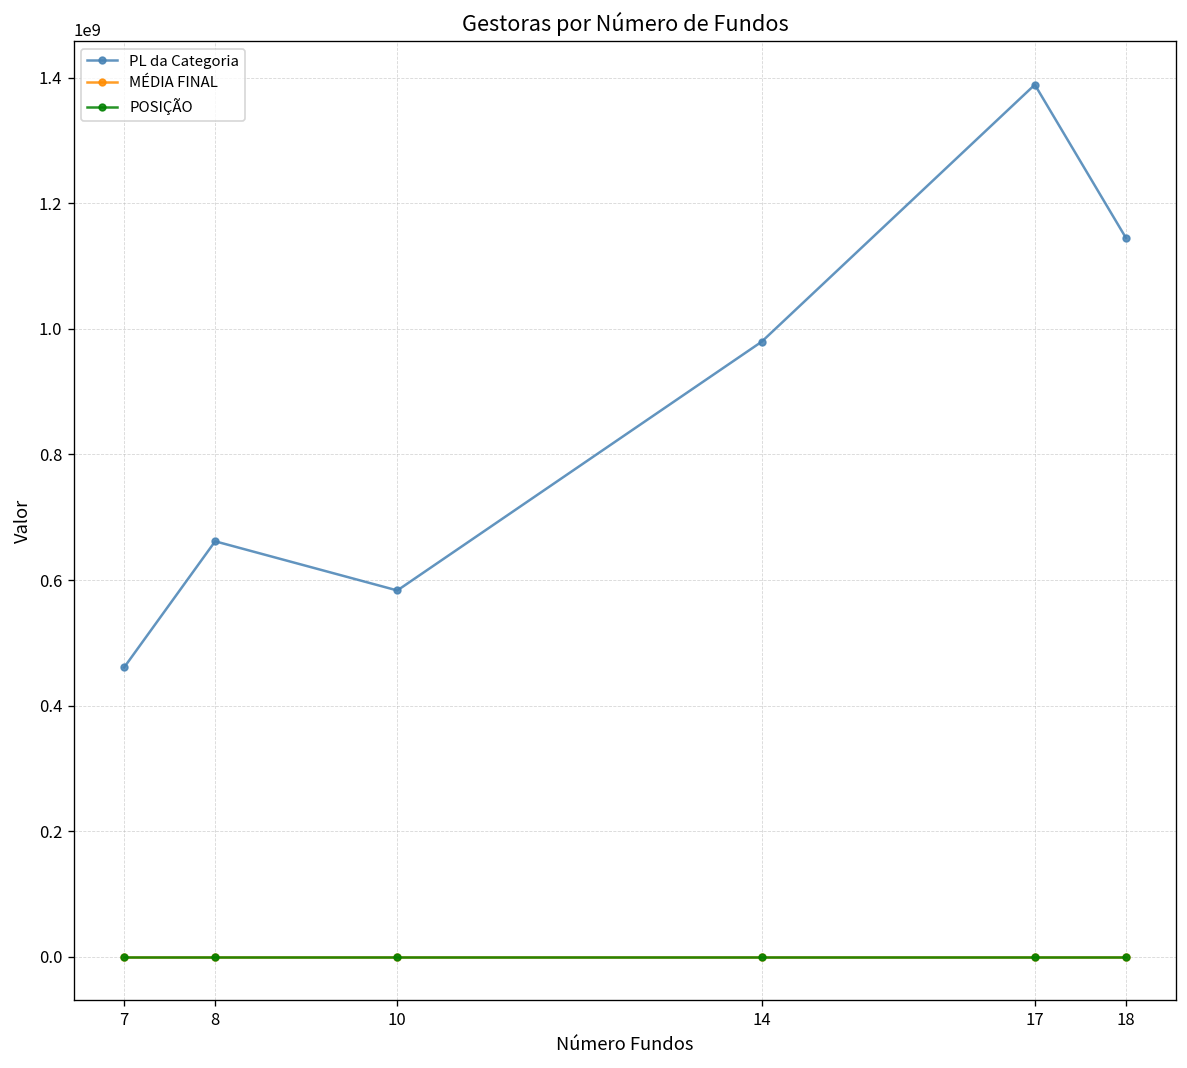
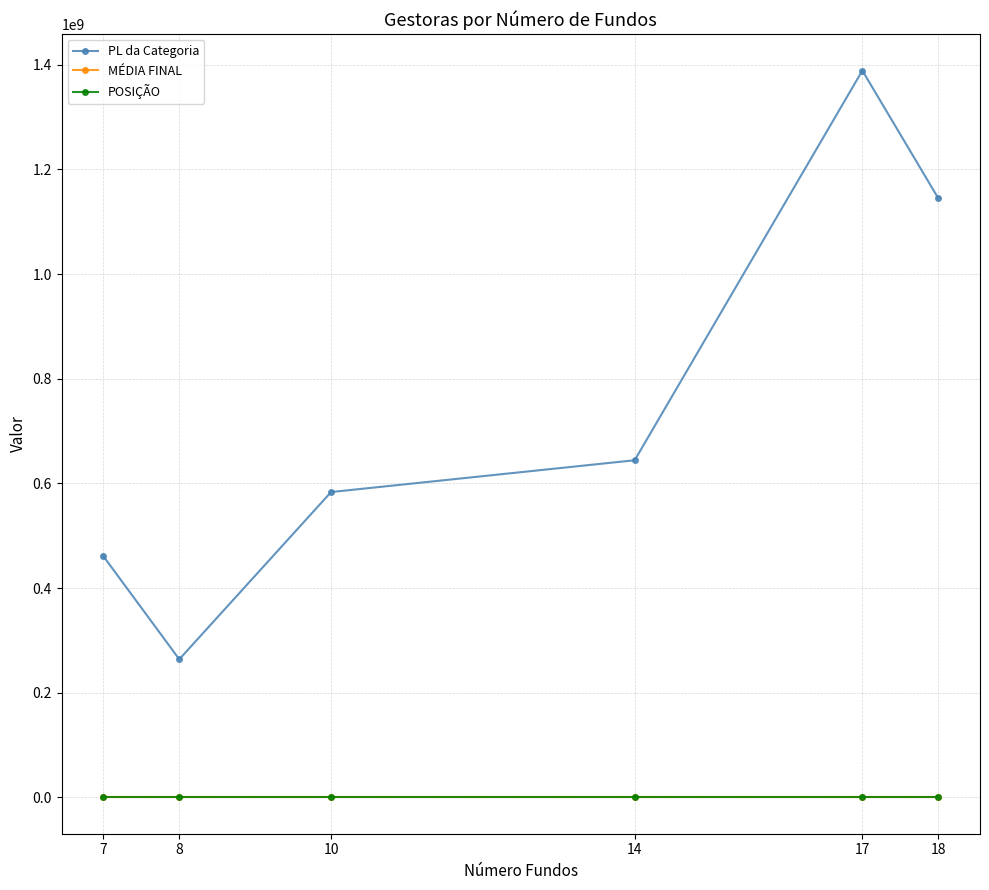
  {
    "PL da Categoria": {
      "7": 460000000,
-     "8": 660000000,
+     "8": 260000000,
      "10": 580000000,
-     "14": 980000000,
+     "14": 640000000,
      "17": 1390000000,
      "18": 1140000000
    },
    "POSIÇÃO": {
      "7": 0,
      "8": 0,
      "10": 0,
      "14": 0,
      "17": 0,
      "18": 0
    }
  }
